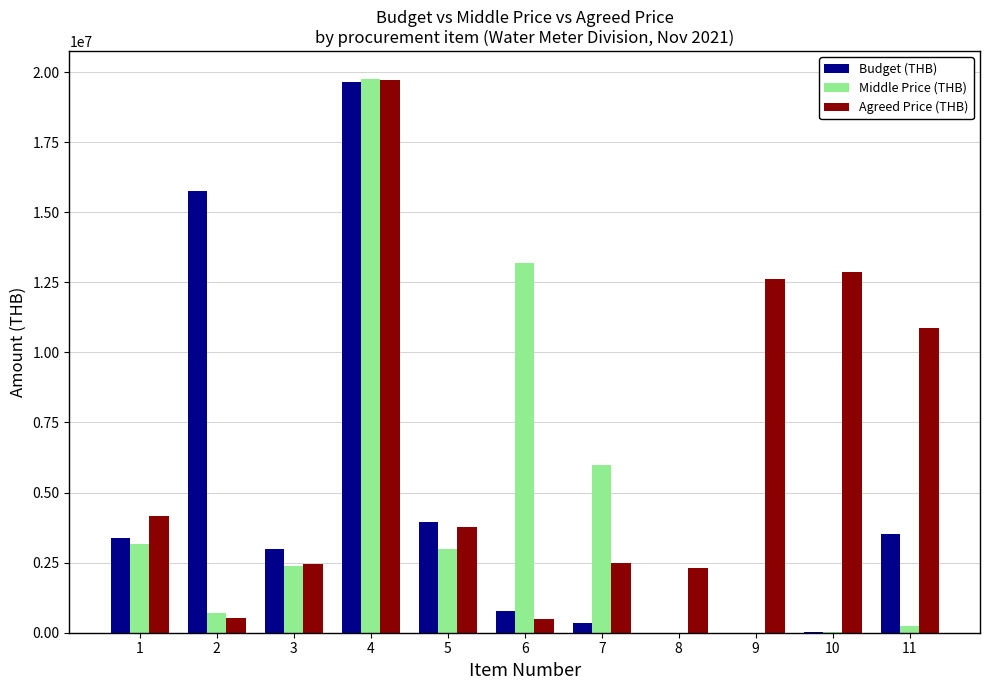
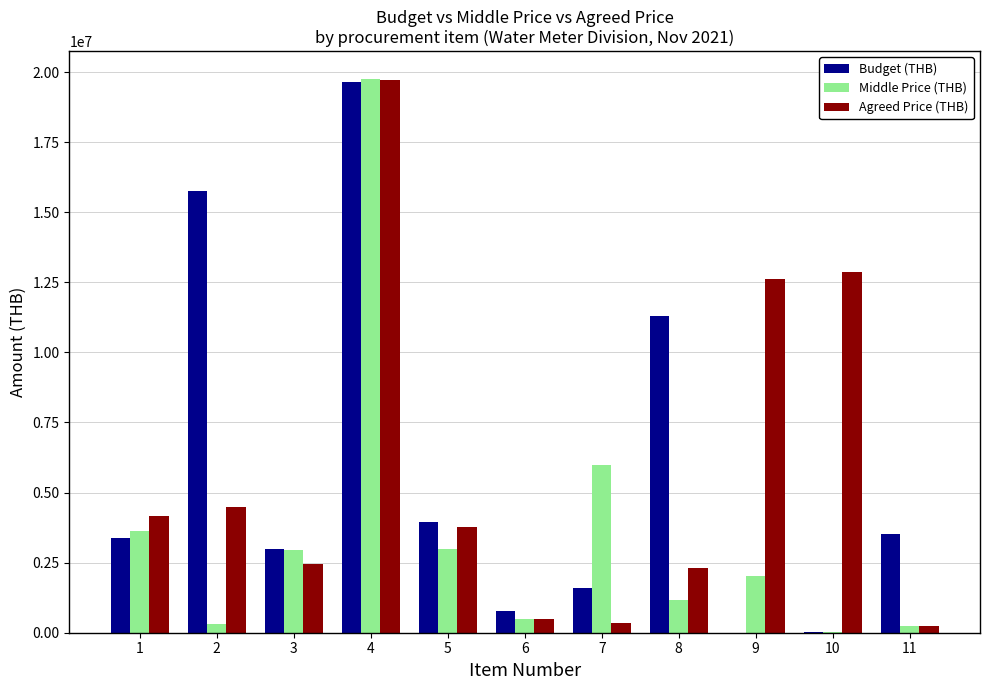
  {
    "Budget (THB)": {
      "1": 3400000,
      "2": 15800000,
      "3": 3000000,
      "4": 19700000,
      "5": 3900000,
      "6": 800000,
-     "7": 300000,
-     "8": 0,
+     "7": 1600000,
+     "8": 11300000,
      "11": 3500000
    },
    "Middle Price (THB)": {
-     "1": 3200000,
-     "2": 700000,
-     "3": 2400000,
+     "1": 3600000,
+     "2": 300000,
+     "3": 2900000,
      "4": 19800000,
      "5": 3000000,
-     "6": 13200000,
+     "6": 500000,
      "7": 6000000,
-     "8": 0,
-     "9": 0,
+     "8": 1200000,
+     "9": 2000000,
      "11": 200000
    },
    "Agreed Price (THB)": {
      "1": 4200000,
-     "2": 500000,
+     "2": 4500000,
      "3": 2400000,
      "4": 19700000,
      "5": 3800000,
      "6": 500000,
-     "7": 2500000,
+     "7": 400000,
      "8": 2300000,
      "9": 12600000,
      "10": 12900000,
-     "11": 10900000
+     "11": 200000
    }
  }
